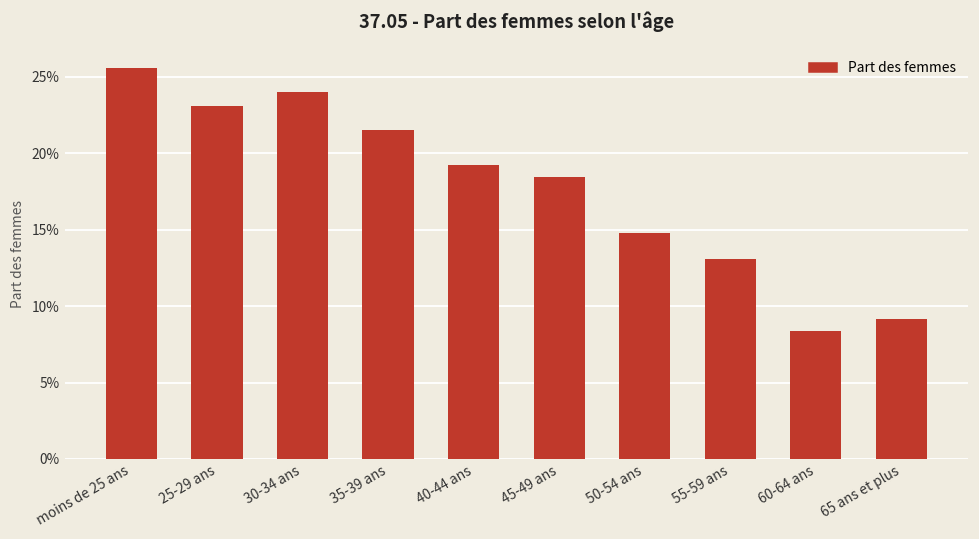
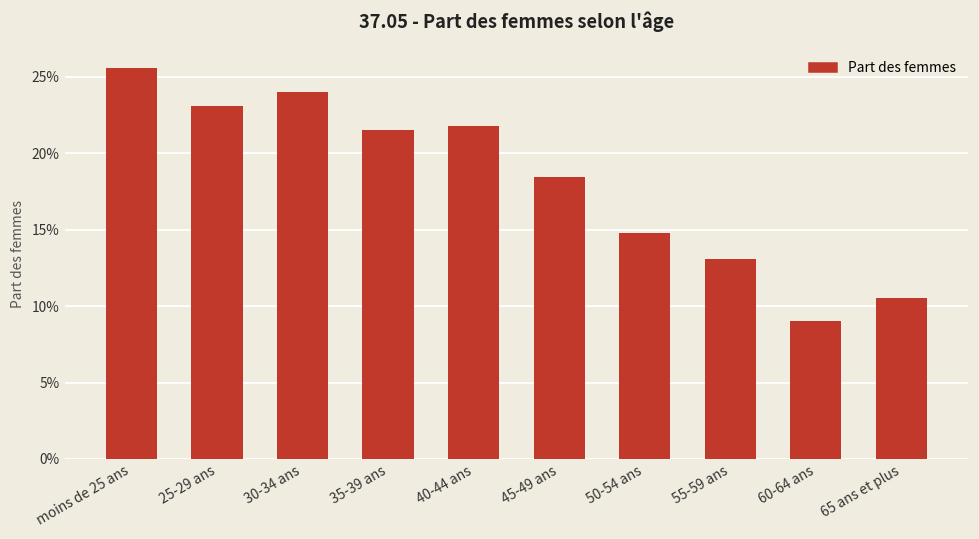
  {
    "moins de 25 ans": "25.6%",
    "25-29 ans": "23.1%",
    "30-34 ans": "24.0%",
    "35-39 ans": "21.5%",
-   "40-44 ans": "19.2%",
+   "40-44 ans": "21.8%",
    "45-49 ans": "18.4%",
    "50-54 ans": "14.8%",
    "55-59 ans": "13.1%",
-   "60-64 ans": "8.4%",
-   "65 ans et plus": "9.2%"
+   "60-64 ans": "9.0%",
+   "65 ans et plus": "10.5%"
  }
